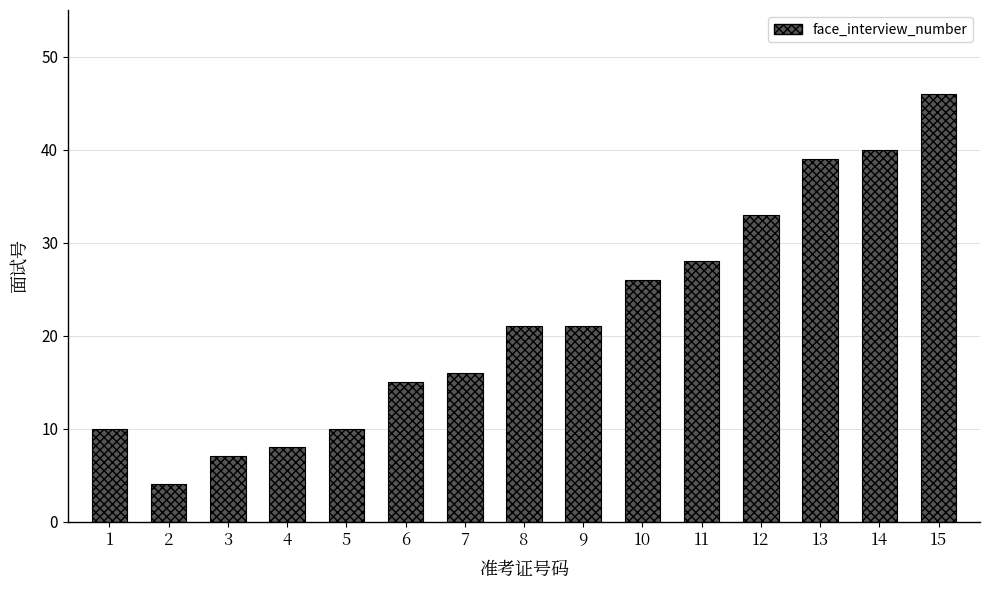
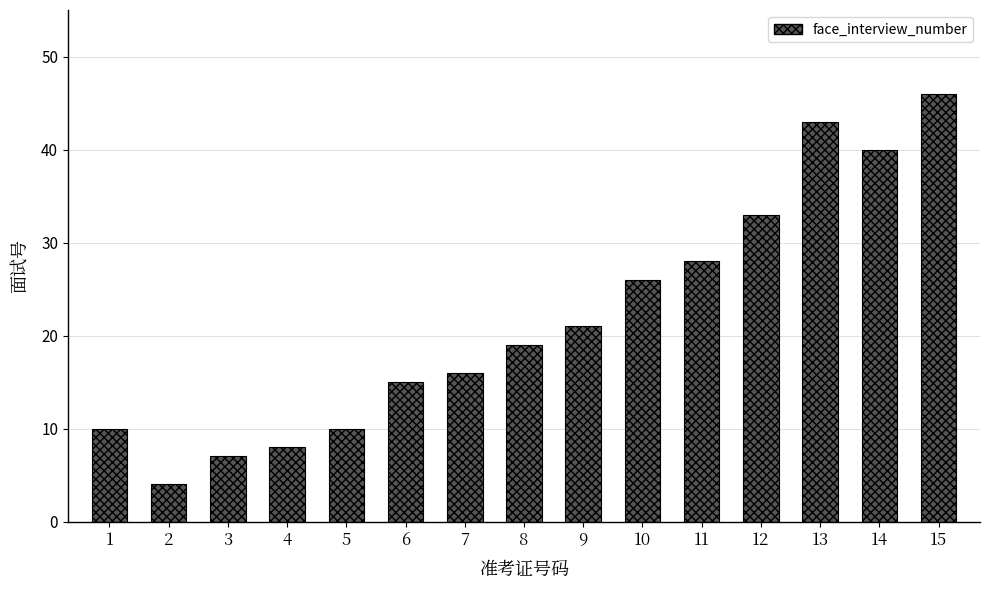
  {
    "1": 10,
    "2": 4,
    "3": 7,
    "4": 8,
    "5": 10,
    "6": 15,
    "7": 16,
-   "8": 21,
+   "8": 19,
    "9": 21,
    "10": 26,
    "11": 28,
    "12": 33,
-   "13": 39,
+   "13": 43,
    "14": 40,
    "15": 46
  }
